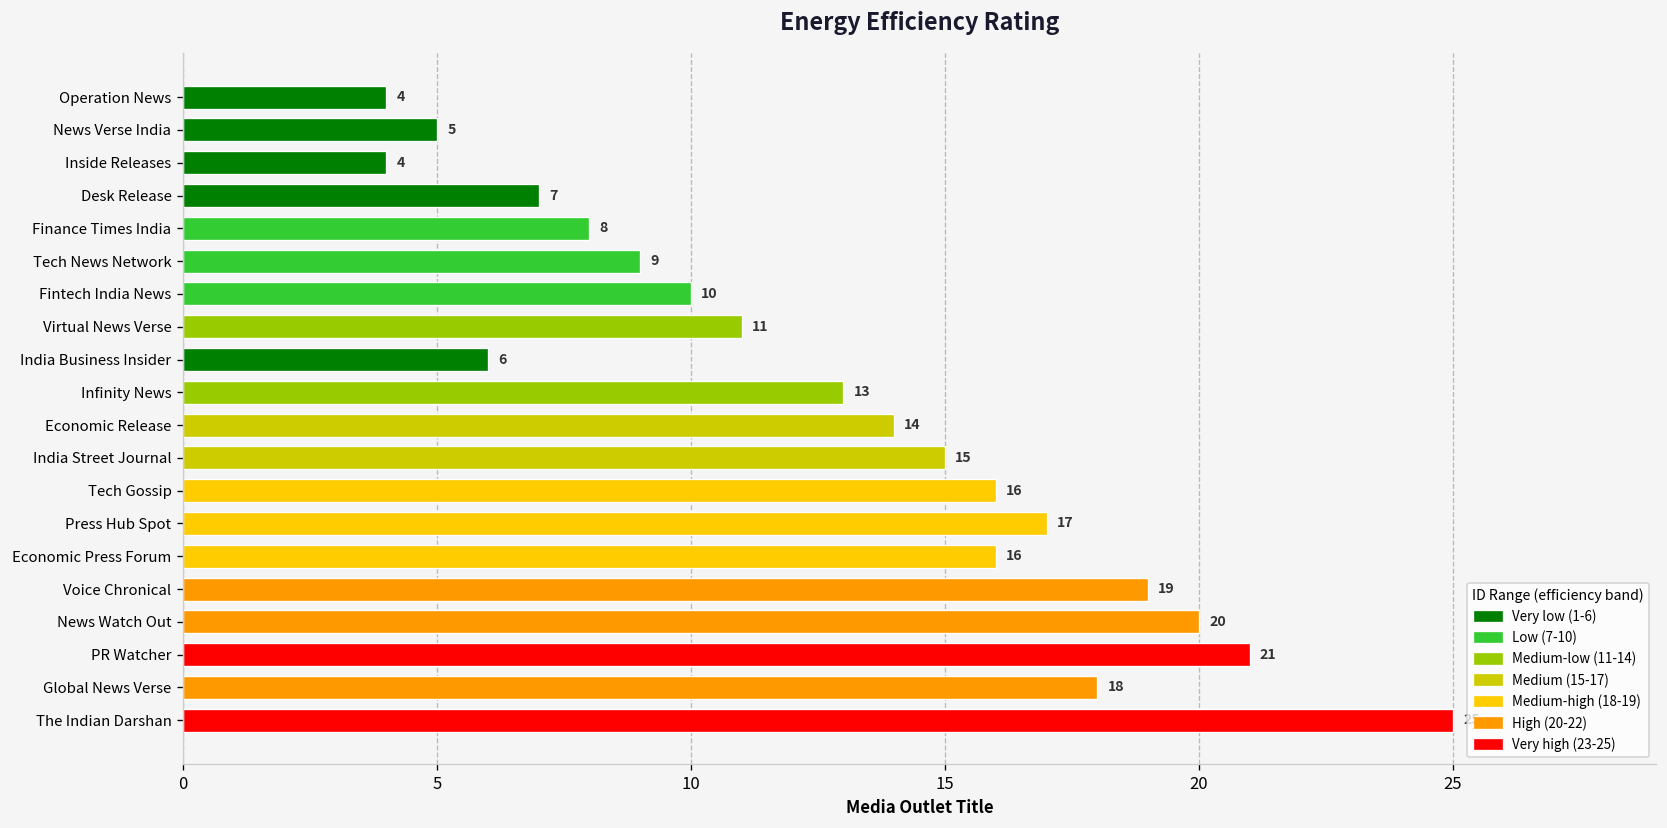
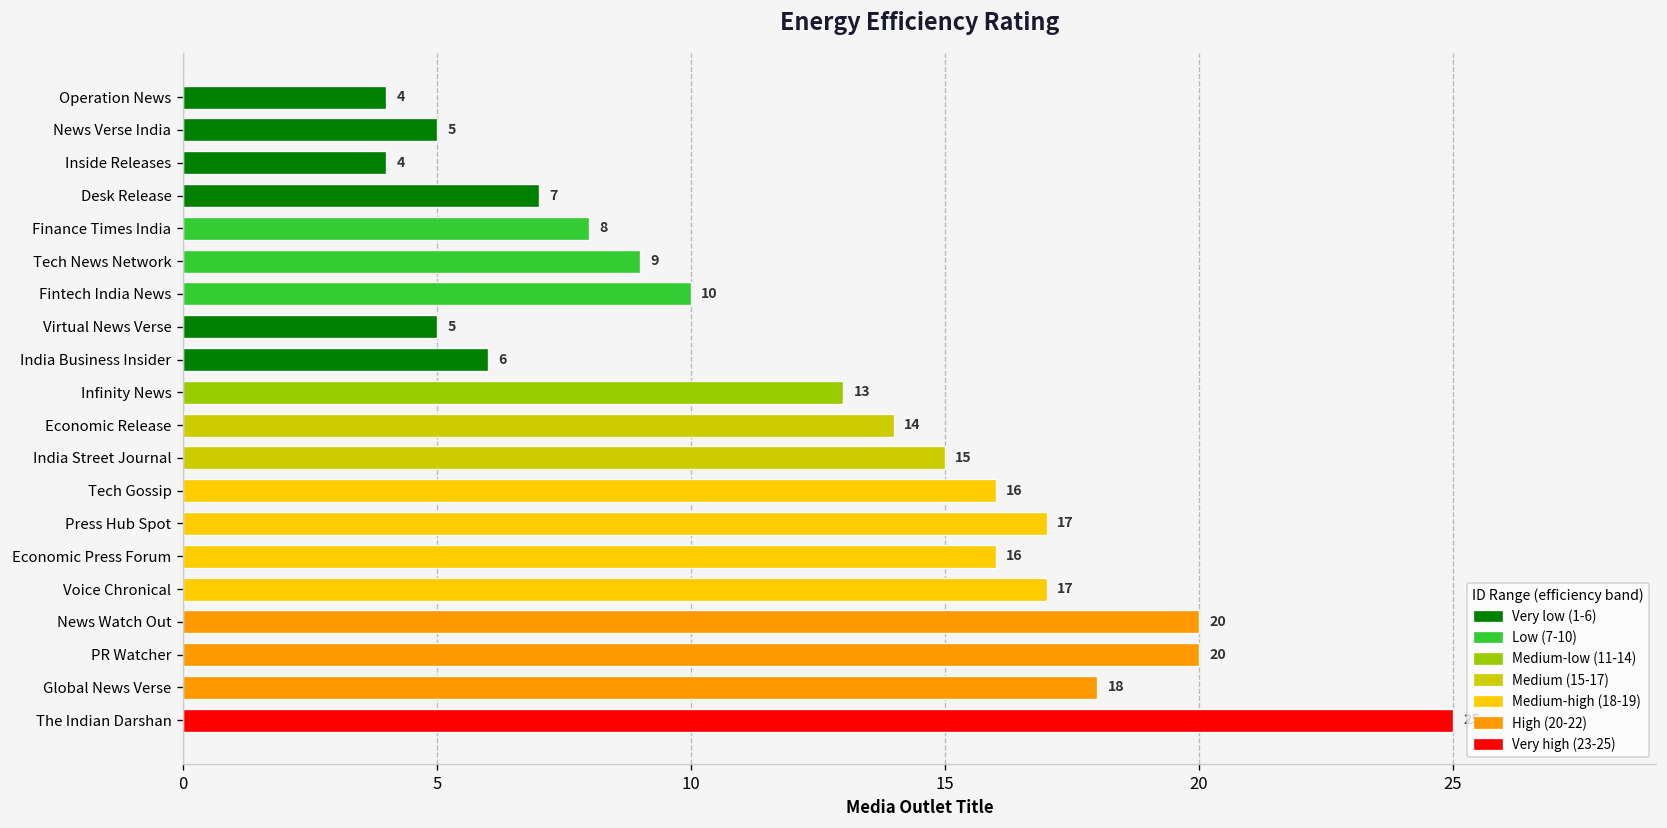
  {
    "Operation News": 4,
    "News Verse India": 5,
    "Inside Releases": 4,
    "Desk Release": 7,
    "Finance Times India": 8,
    "Tech News Network": 9,
    "Fintech India News": 10,
-   "Virtual News Verse": 11,
+   "Virtual News Verse": 5,
    "India Business Insider": 6,
    "Infinity News": 13,
    "Economic Release": 14,
    "India Street Journal": 15,
    "Tech Gossip": 16,
    "Press Hub Spot": 17,
    "Economic Press Forum": 16,
-   "Voice Chronical": 19,
+   "Voice Chronical": 17,
    "News Watch Out": 20,
-   "PR Watcher": 21,
+   "PR Watcher": 20,
    "Global News Verse": 18
  }
